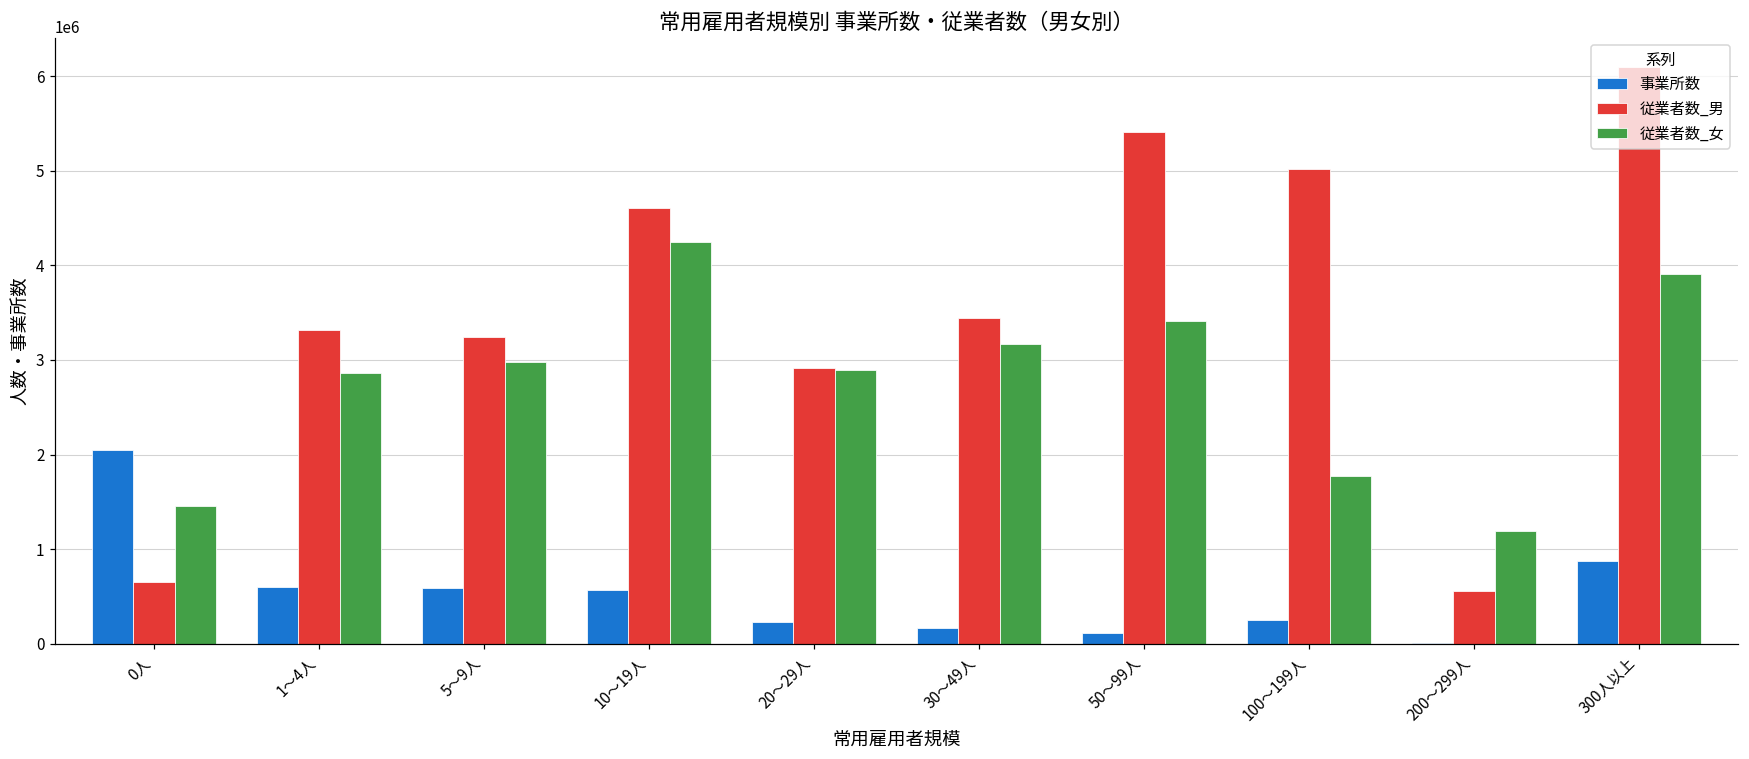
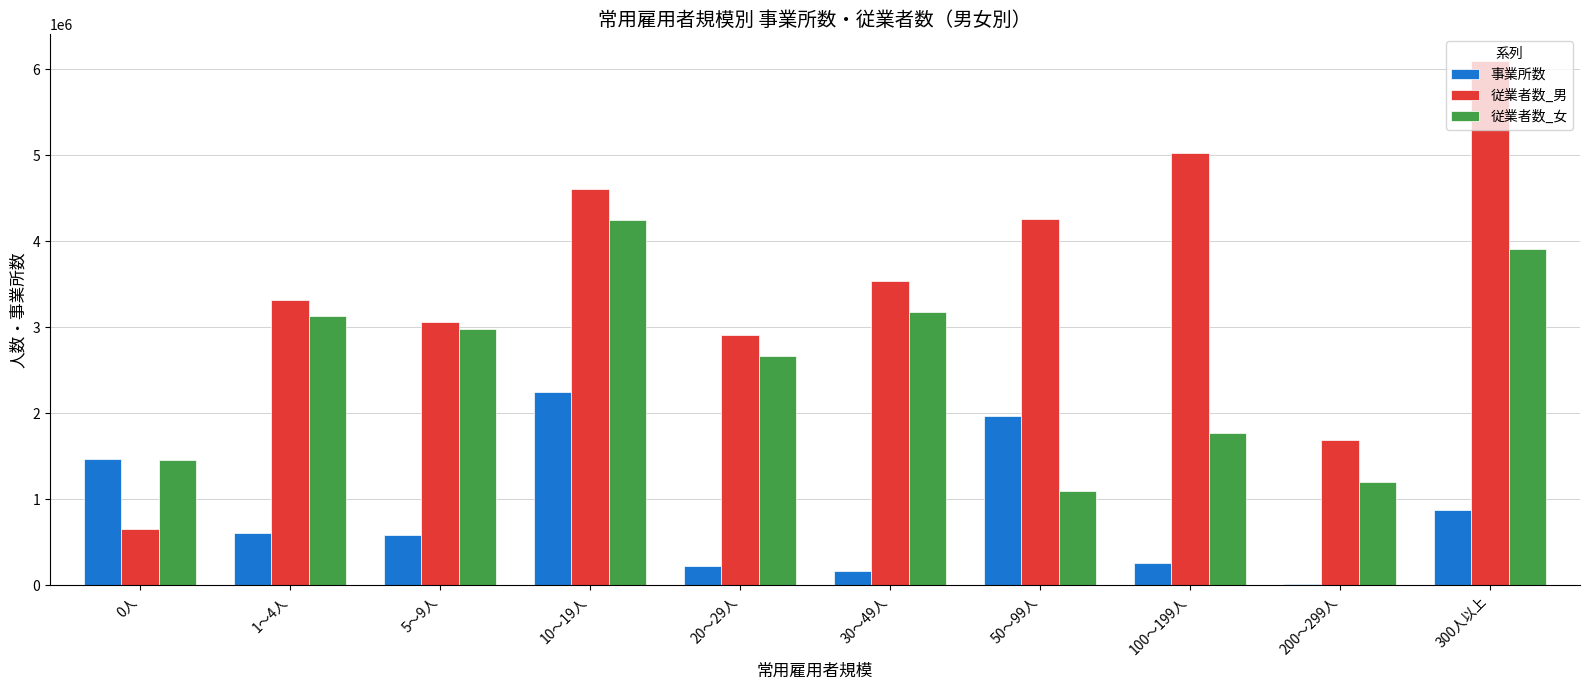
  {
    "事業所数": {
-     "0人": 2100000,
+     "0人": 1500000,
      "1～4人": 600000,
      "5～9人": 600000,
-     "10～19人": 600000,
+     "10～19人": 2200000,
      "20～29人": 200000,
      "30～49人": 200000,
-     "50～99人": 100000,
+     "50～99人": 2000000,
      "100～199人": 300000,
      "300人以上": 900000
    },
    "従業者数_男": {
      "0人": 700000,
      "1～4人": 3300000,
-     "5～9人": 3200000,
+     "5～9人": 3100000,
      "10～19人": 4600000,
      "20～29人": 2900000,
-     "30～49人": 3400000,
-     "50～99人": 5400000,
+     "30～49人": 3500000,
+     "50～99人": 4300000,
      "100～199人": 5000000,
-     "200～299人": 600000
+     "200～299人": 1700000
    },
    "従業者数_女": {
      "0人": 1500000,
-     "1～4人": 2900000,
+     "1～4人": 3100000,
      "5～9人": 3000000,
      "10～19人": 4200000,
-     "20～29人": 2900000,
+     "20～29人": 2700000,
      "30～49人": 3200000,
-     "50～99人": 3400000,
+     "50～99人": 1100000,
      "100～199人": 1800000,
      "200～299人": 1200000,
      "300人以上": 3900000
    }
  }
